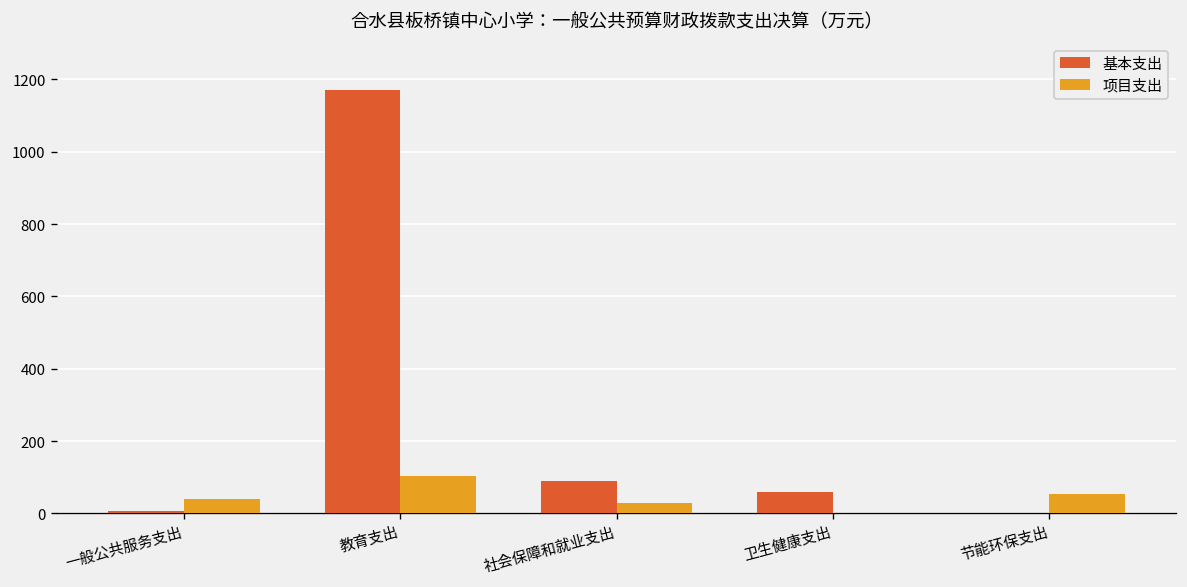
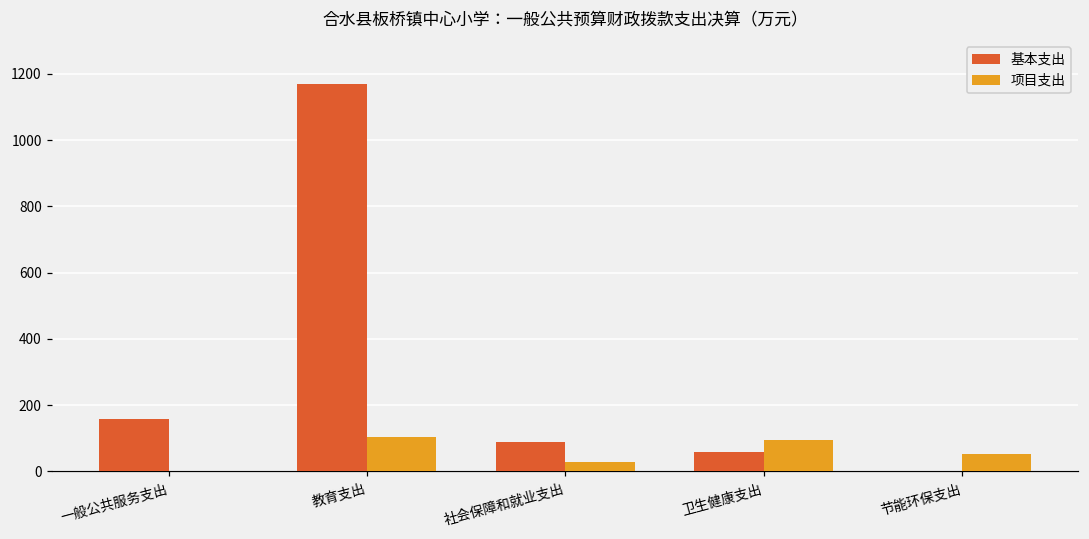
  {
    "基本支出": {
-     "一般公共服务支出": 10,
+     "一般公共服务支出": 160,
      "教育支出": 1170,
      "社会保障和就业支出": 90,
      "卫生健康支出": 60,
      "节能环保支出": 0
    },
    "项目支出": {
-     "一般公共服务支出": 40,
+     "一般公共服务支出": 0,
      "教育支出": 100,
      "社会保障和就业支出": 30,
-     "卫生健康支出": 0,
+     "卫生健康支出": 100,
      "节能环保支出": 50
    }
  }
